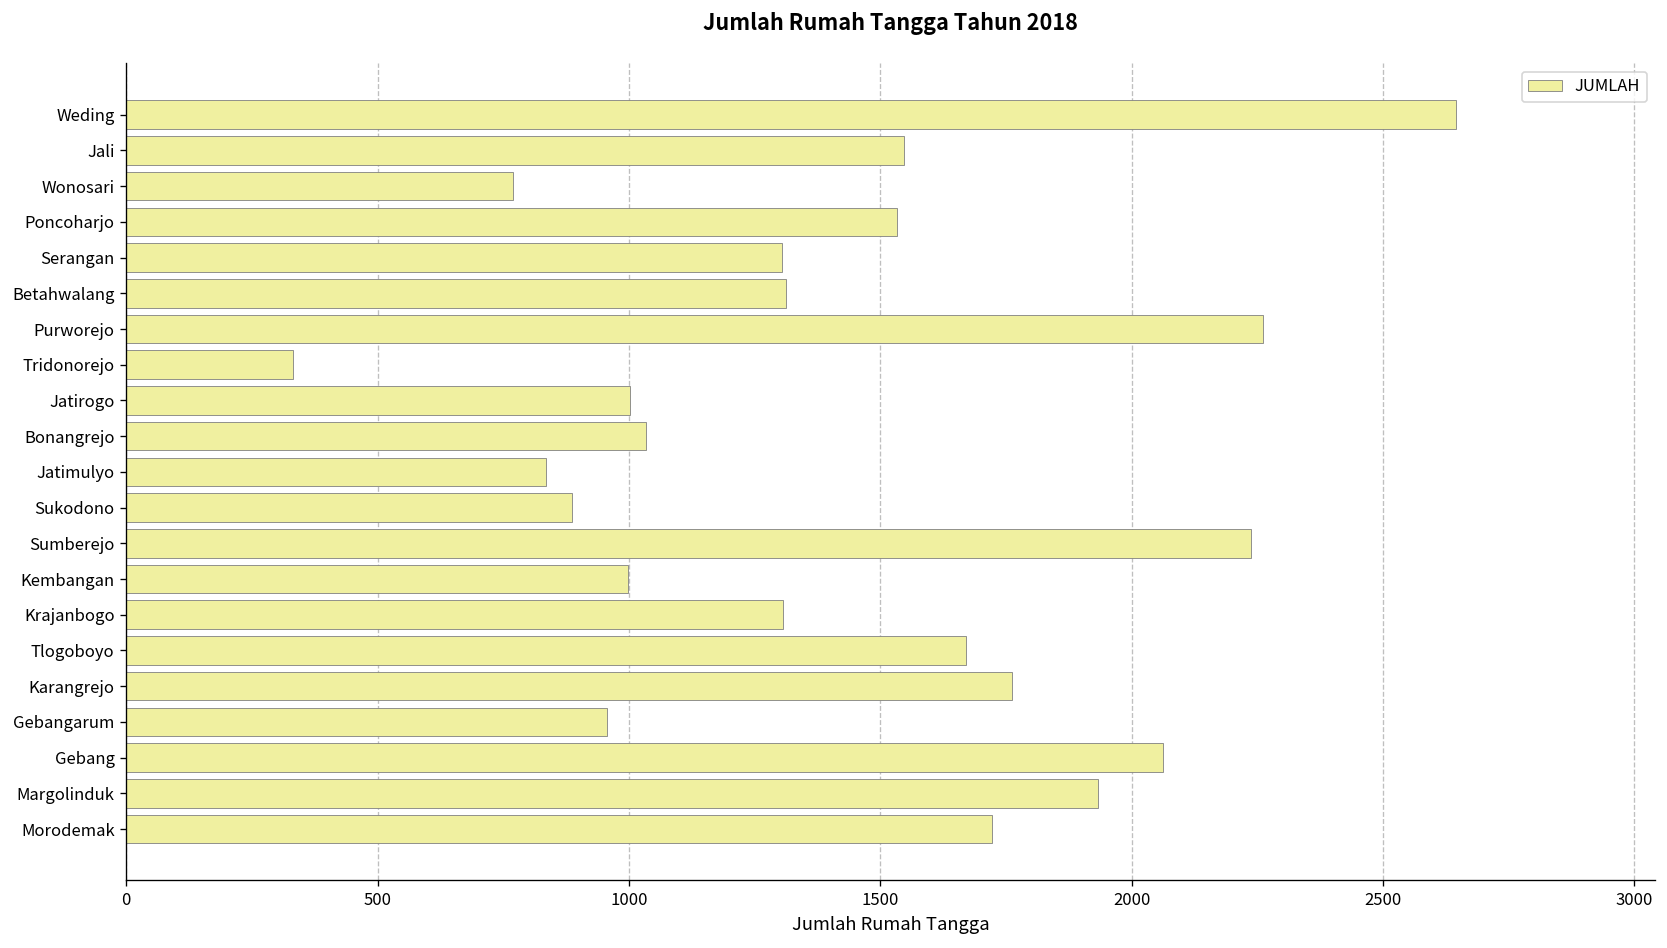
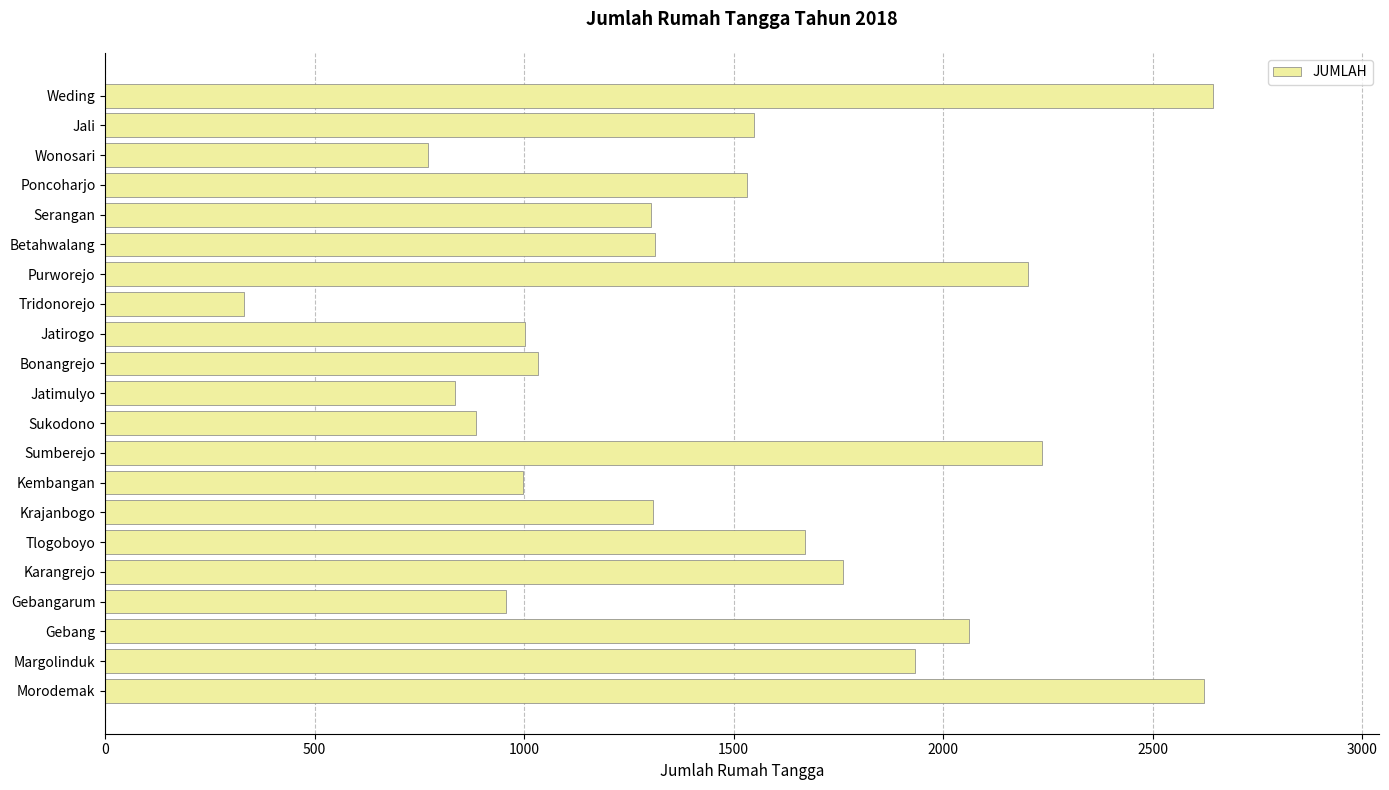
  {
    "Weding": 2650,
    "Jali": 1550,
    "Wonosari": 770,
    "Poncoharjo": 1530,
    "Serangan": 1300,
    "Betahwalang": 1310,
-   "Purworejo": 2260,
+   "Purworejo": 2200,
    "Tridonorejo": 330,
    "Jatirogo": 1000,
    "Bonangrejo": 1030,
    "Jatimulyo": 840,
    "Sukodono": 890,
    "Sumberejo": 2240,
    "Kembangan": 1000,
    "Krajanbogo": 1310,
    "Tlogoboyo": 1670,
    "Karangrejo": 1760,
    "Gebangarum": 960,
    "Gebang": 2060,
    "Margolinduk": 1930,
-   "Morodemak": 1720
+   "Morodemak": 2620
  }
